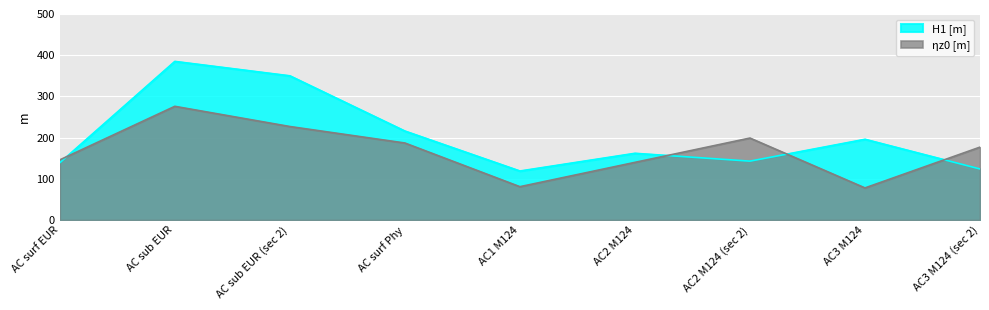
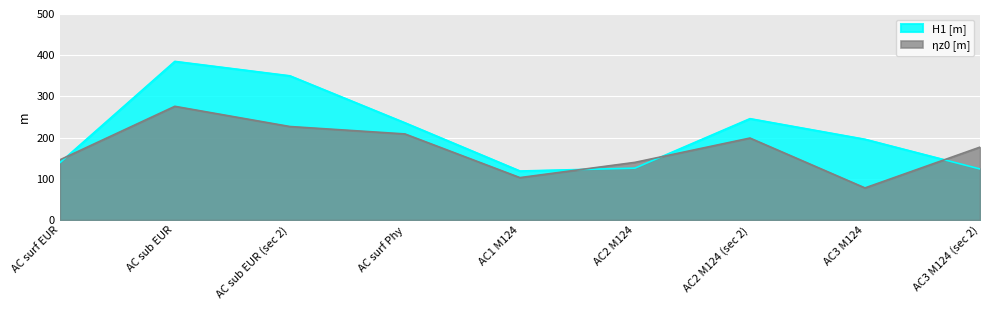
  {
    "H1 [m]": {
      "AC surf EUR": 140,
      "AC sub EUR": 390,
      "AC sub EUR (sec 2)": 350,
-     "AC surf Phy": 220,
+     "AC surf Phy": 240,
      "AC1 M124": 120,
-     "AC2 M124": 160,
-     "AC2 M124 (sec 2)": 140,
+     "AC2 M124": 130,
+     "AC2 M124 (sec 2)": 250,
      "AC3 M124": 200,
      "AC3 M124 (sec 2)": 120
    },
    "ηz0 [m]": {
      "AC surf EUR": 150,
      "AC sub EUR": 280,
      "AC sub EUR (sec 2)": 230,
-     "AC surf Phy": 190,
-     "AC1 M124": 80,
+     "AC surf Phy": 210,
+     "AC1 M124": 100,
      "AC2 M124": 140,
      "AC2 M124 (sec 2)": 200,
      "AC3 M124": 80,
      "AC3 M124 (sec 2)": 180
    }
  }
